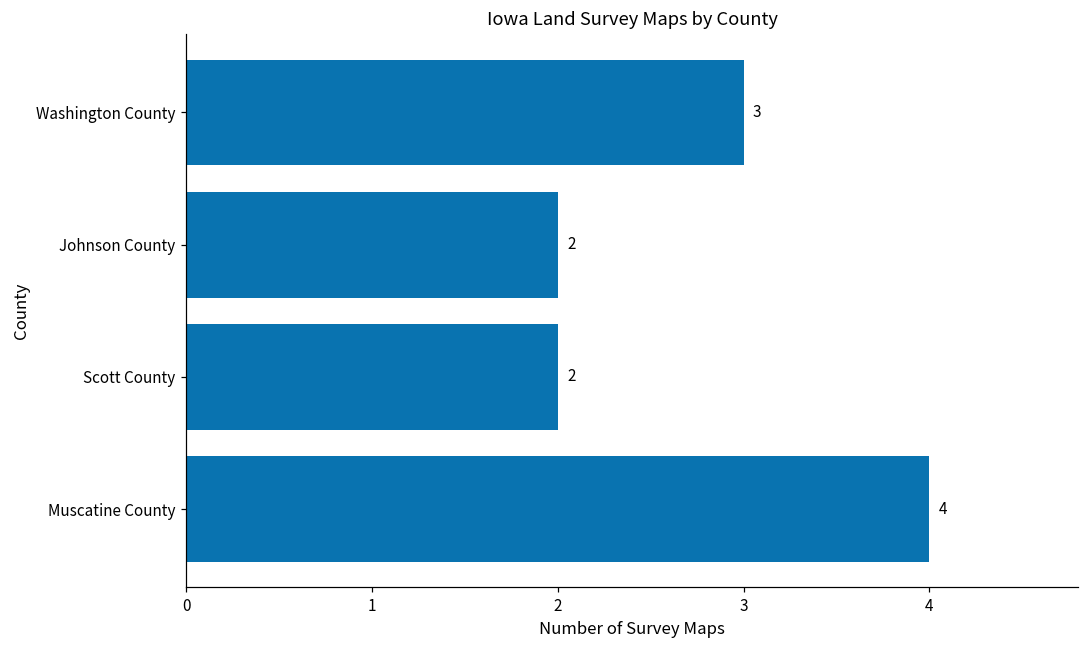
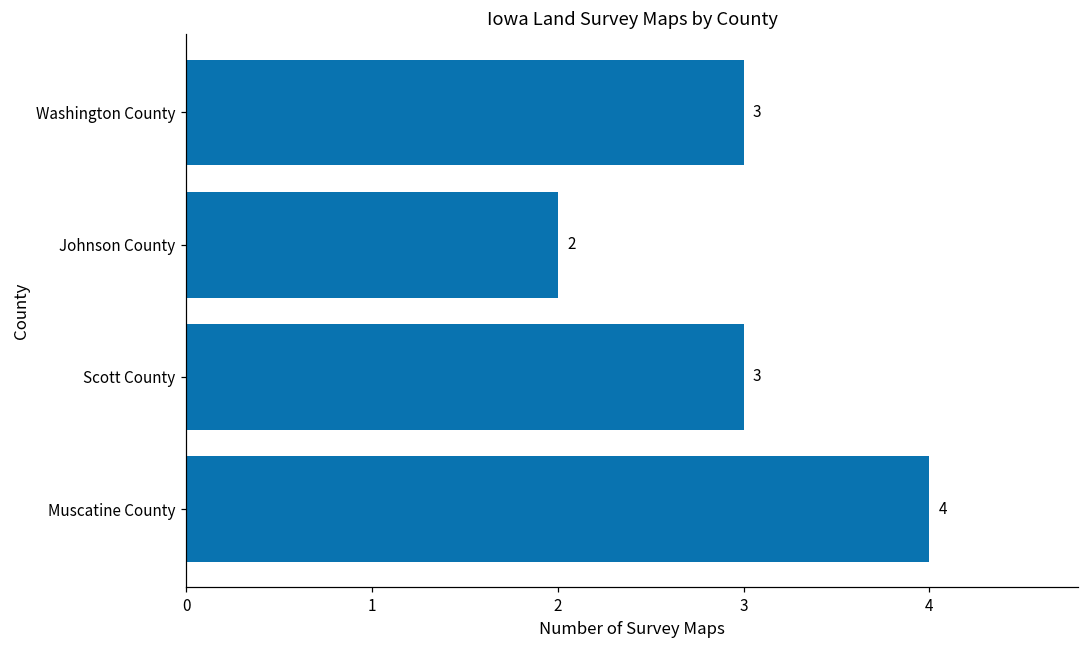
  {
    "Washington County": 3,
    "Johnson County": 2,
-   "Scott County": 2,
+   "Scott County": 3,
    "Muscatine County": 4
  }
